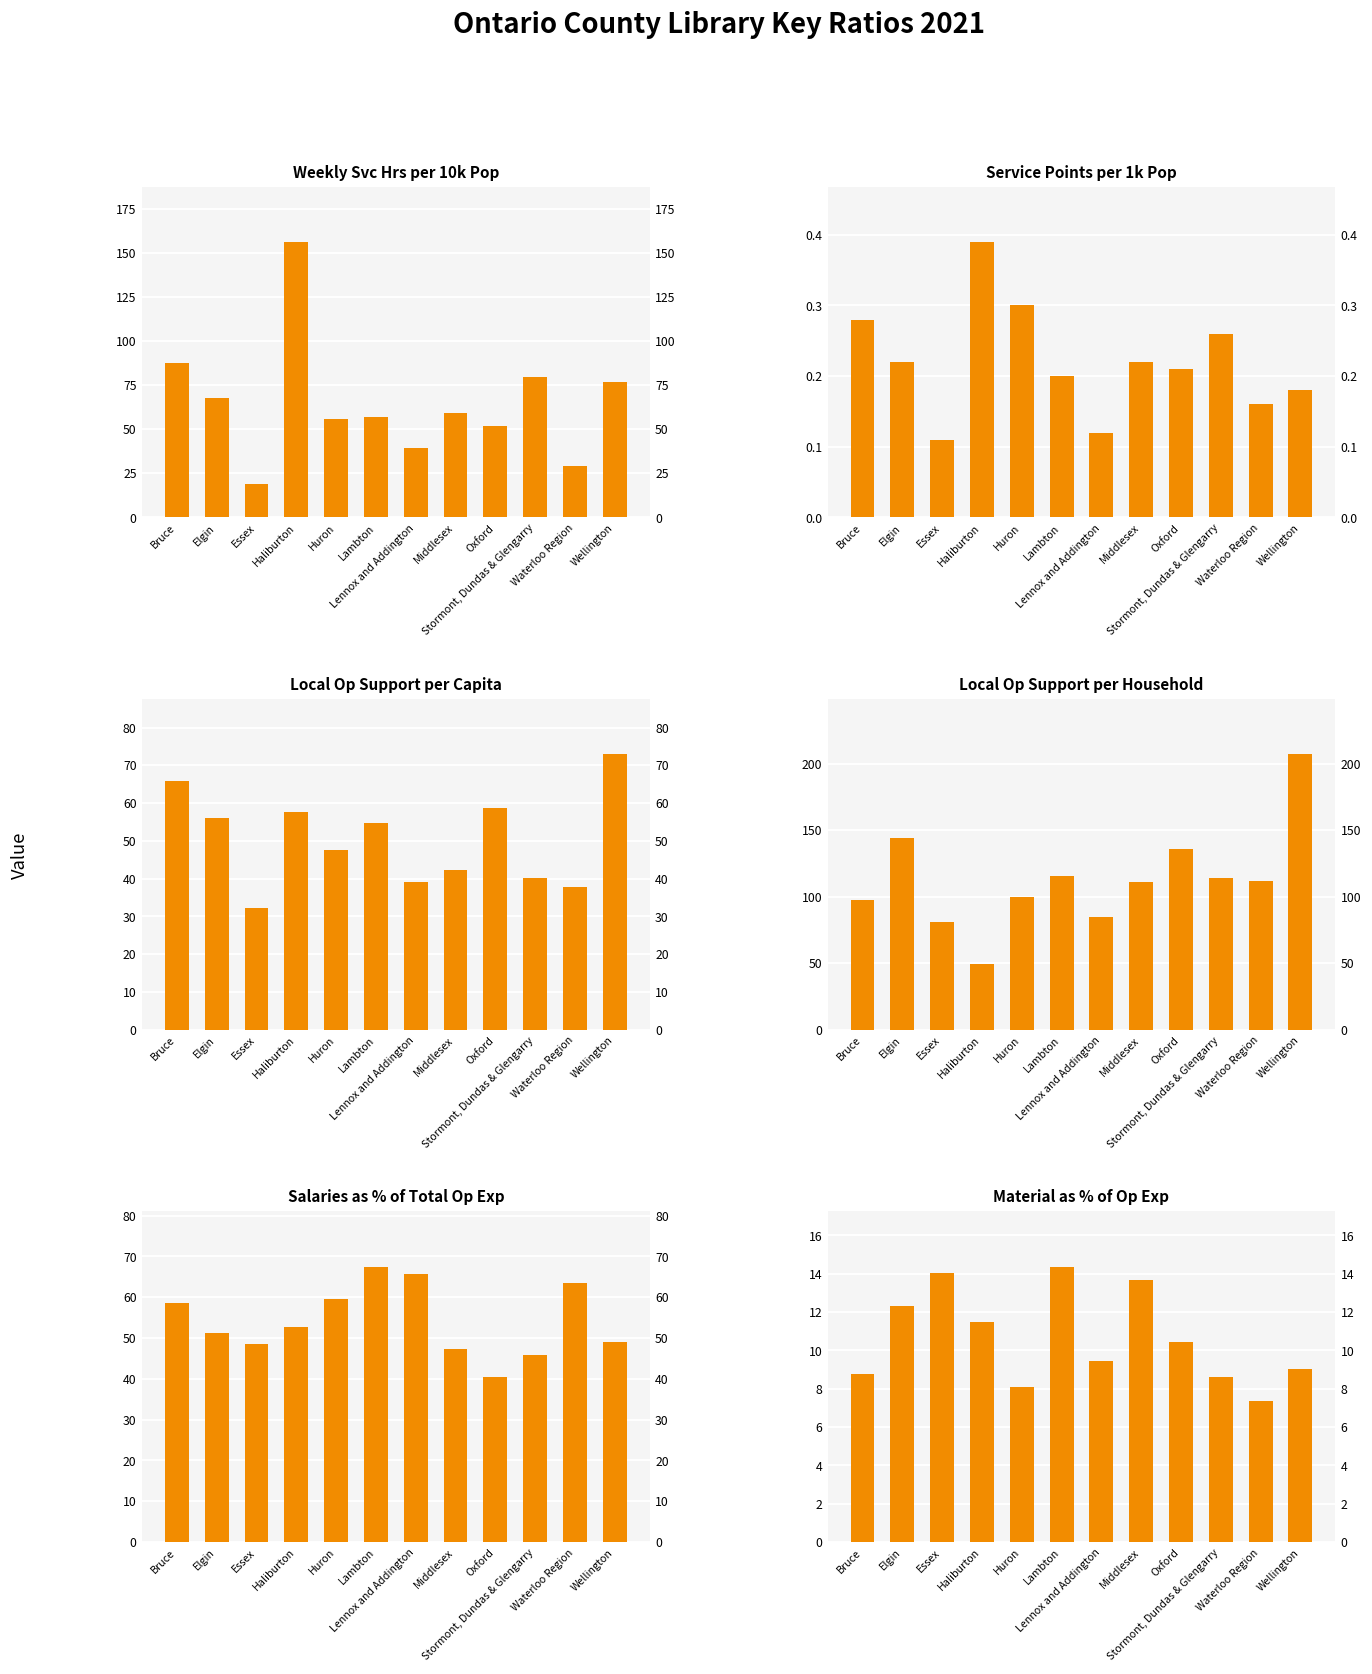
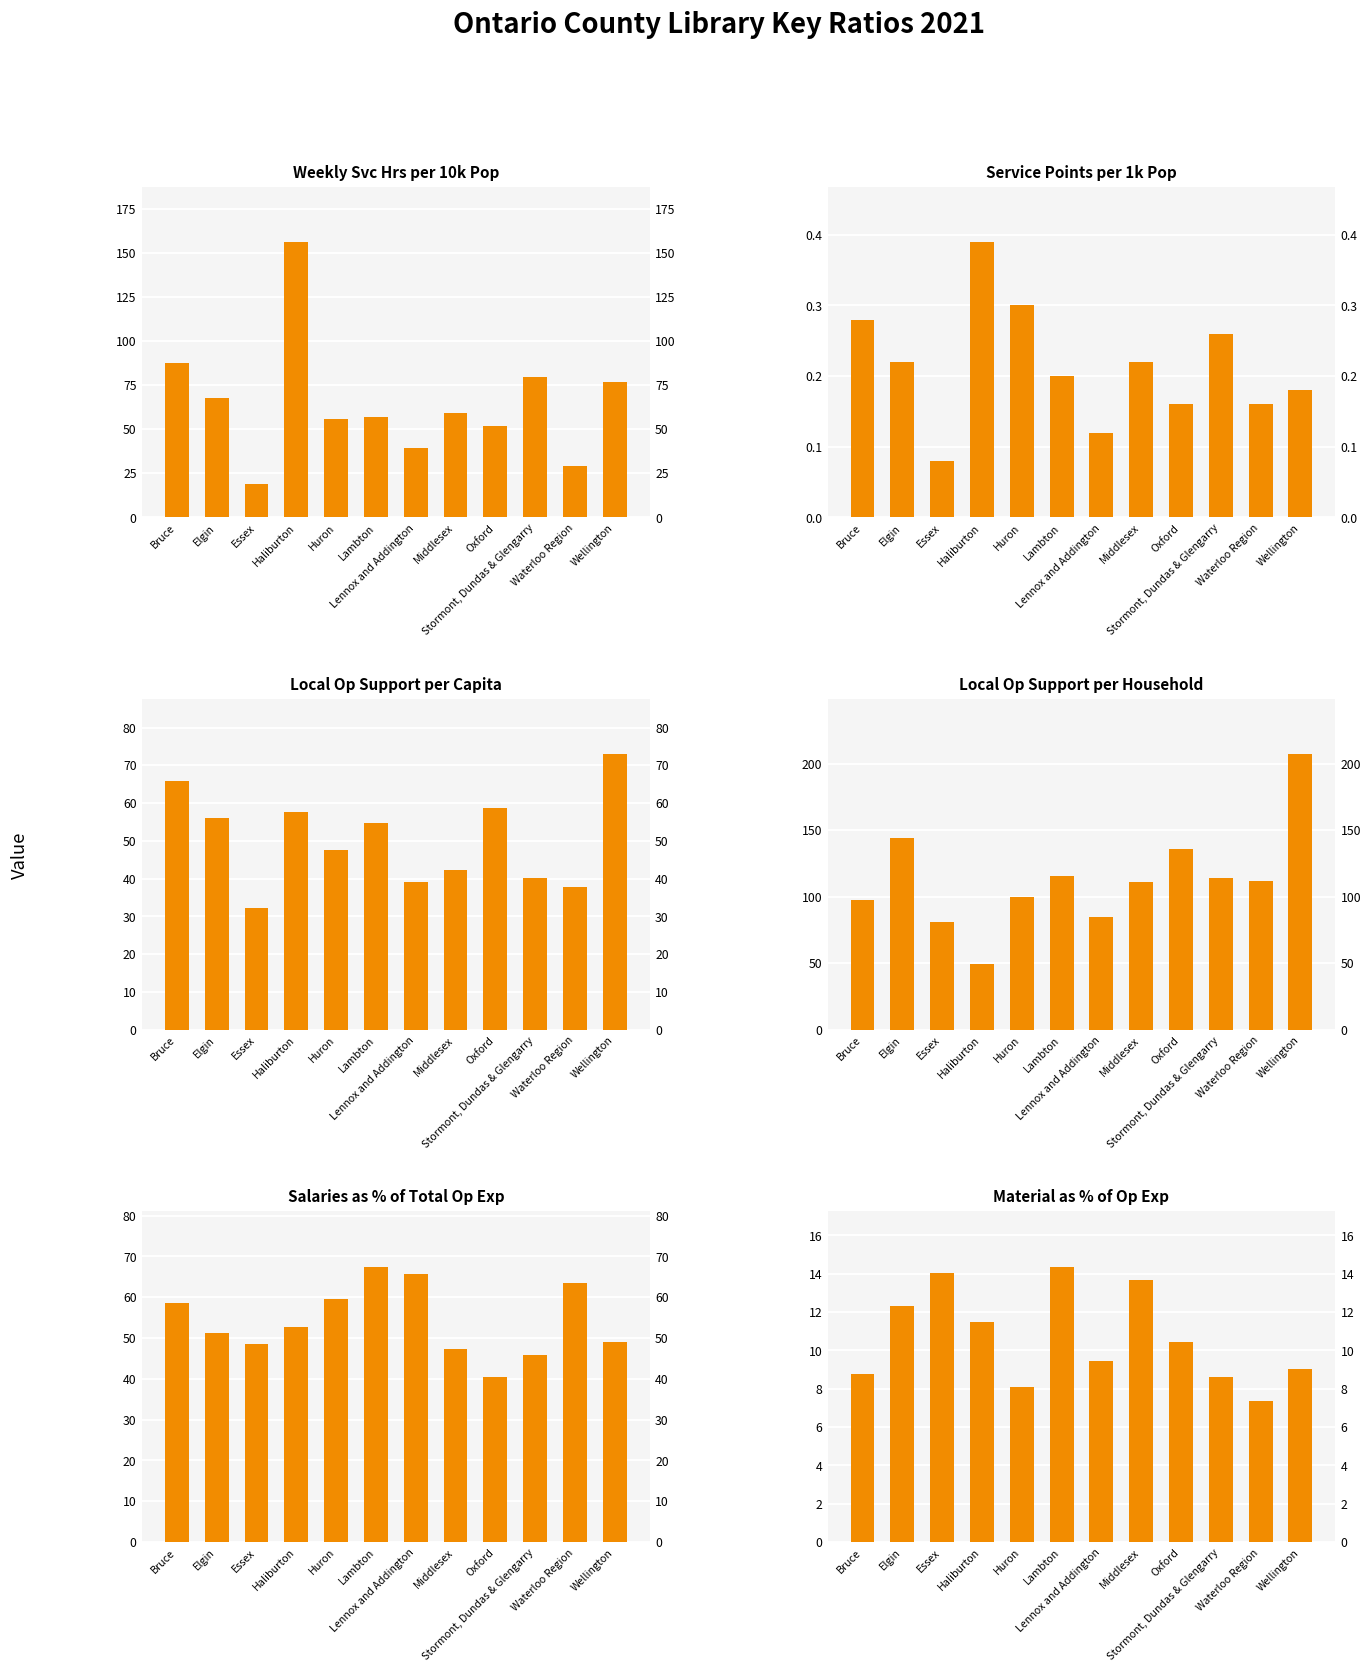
  {
    "Weekly Svc Hrs per 10k Pop": {
      "Bruce": 87,
      "Elgin": 68,
      "Essex": 19,
      "Haliburton": 156,
      "Huron": 55,
      "Lambton": 57,
      "Lennox and Addington": 39,
      "Middlesex": 59,
      "Oxford": 52,
      "Stormont, Dundas & Glengarry": 80,
      "Waterloo Region": 29,
      "Wellington": 77
    },
    "Service Points per 1k Pop": {
      "Bruce": 0.28,
      "Elgin": 0.22,
-     "Essex": 0.11,
+     "Essex": 0.08,
      "Haliburton": 0.39,
      "Huron": 0.30,
      "Lambton": 0.20,
      "Lennox and Addington": 0.12,
      "Middlesex": 0.22,
-     "Oxford": 0.21,
+     "Oxford": 0.16,
      "Stormont, Dundas & Glengarry": 0.26,
      "Waterloo Region": 0.16,
      "Wellington": 0.18
    },
    "Local Op Support per Capita": {
      "Bruce": 66,
      "Elgin": 56,
      "Essex": 32,
      "Haliburton": 58,
      "Huron": 48,
      "Lambton": 55,
      "Lennox and Addington": 39,
      "Middlesex": 42,
      "Oxford": 59,
      "Stormont, Dundas & Glengarry": 40,
      "Waterloo Region": 38,
      "Wellington": 73
    },
    "Local Op Support per Household": {
      "Bruce": 98,
      "Elgin": 144,
      "Essex": 81,
      "Haliburton": 49,
      "Huron": 99,
      "Lambton": 116,
      "Lennox and Addington": 85,
      "Middlesex": 111,
      "Oxford": 136,
      "Stormont, Dundas & Glengarry": 114,
      "Waterloo Region": 112,
      "Wellington": 207
    },
    "Salaries as % of Total Op Exp": {
      "Bruce": 59,
      "Elgin": 51,
      "Essex": 48,
      "Haliburton": 53,
      "Huron": 60,
      "Lambton": 68,
      "Lennox and Addington": 66,
      "Middlesex": 47,
      "Oxford": 40,
      "Stormont, Dundas & Glengarry": 46,
      "Waterloo Region": 64,
      "Wellington": 49
    },
    "Material as % of Op Exp": {
      "Bruce": 8.8,
      "Elgin": 12.3,
      "Essex": 14.0,
      "Haliburton": 11.5,
      "Huron": 8.1,
      "Lambton": 14.4,
      "Lennox and Addington": 9.5,
      "Middlesex": 13.7,
      "Oxford": 10.4,
      "Stormont, Dundas & Glengarry": 8.6,
      "Waterloo Region": 7.3,
      "Wellington": 9.0
    }
  }
